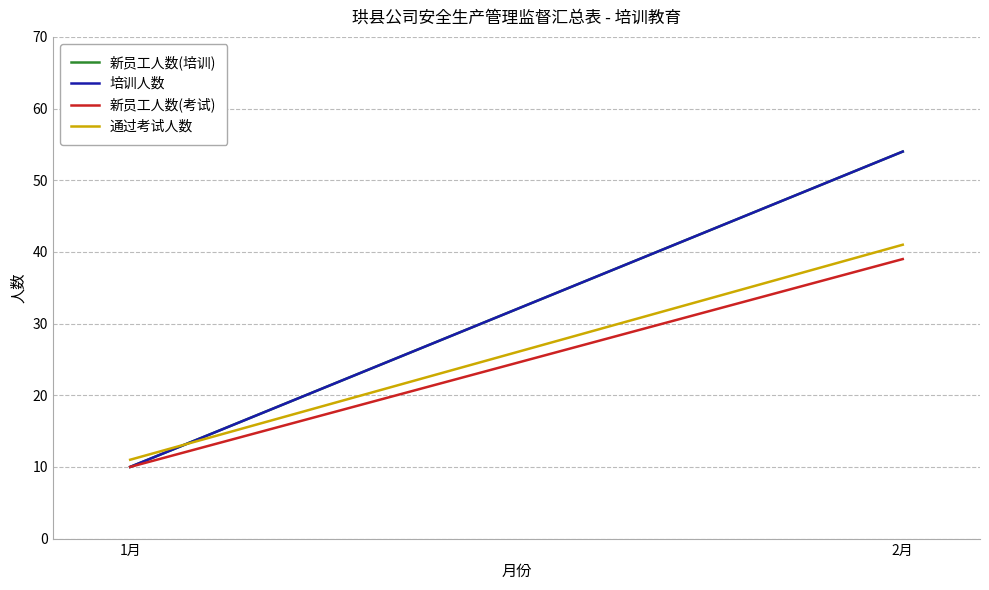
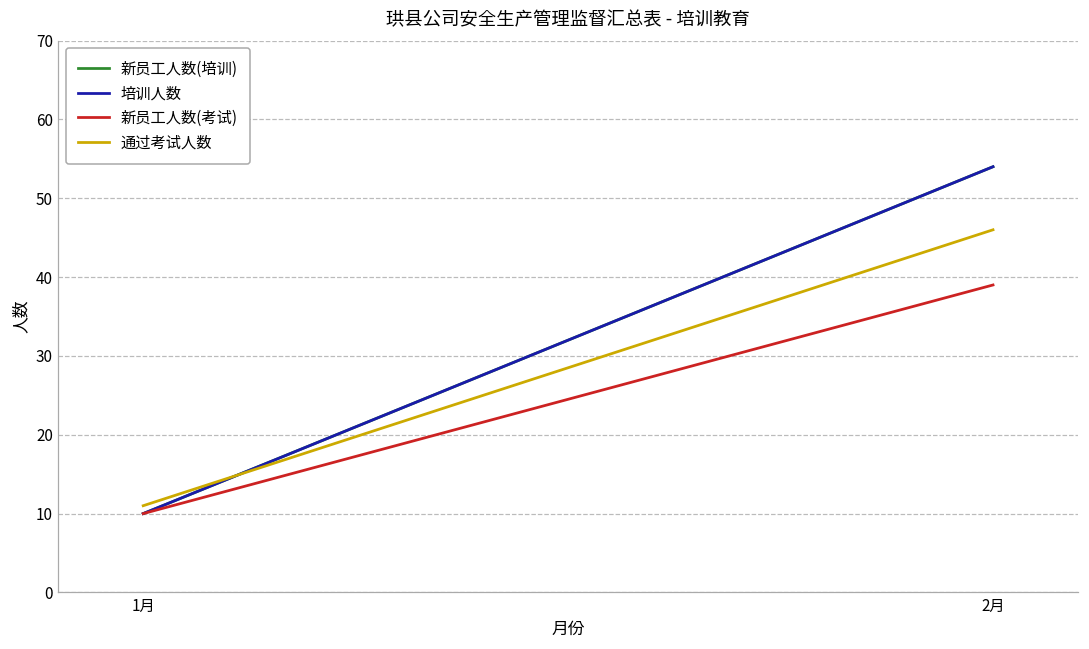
  {
    "培训人数": {
      "2月": 54
    },
    "新员工人数(考试)": {
      "2月": 39
    },
    "通过考试人数": {
      "1月": 11,
-     "2月": 41
+     "2月": 46
    }
  }
